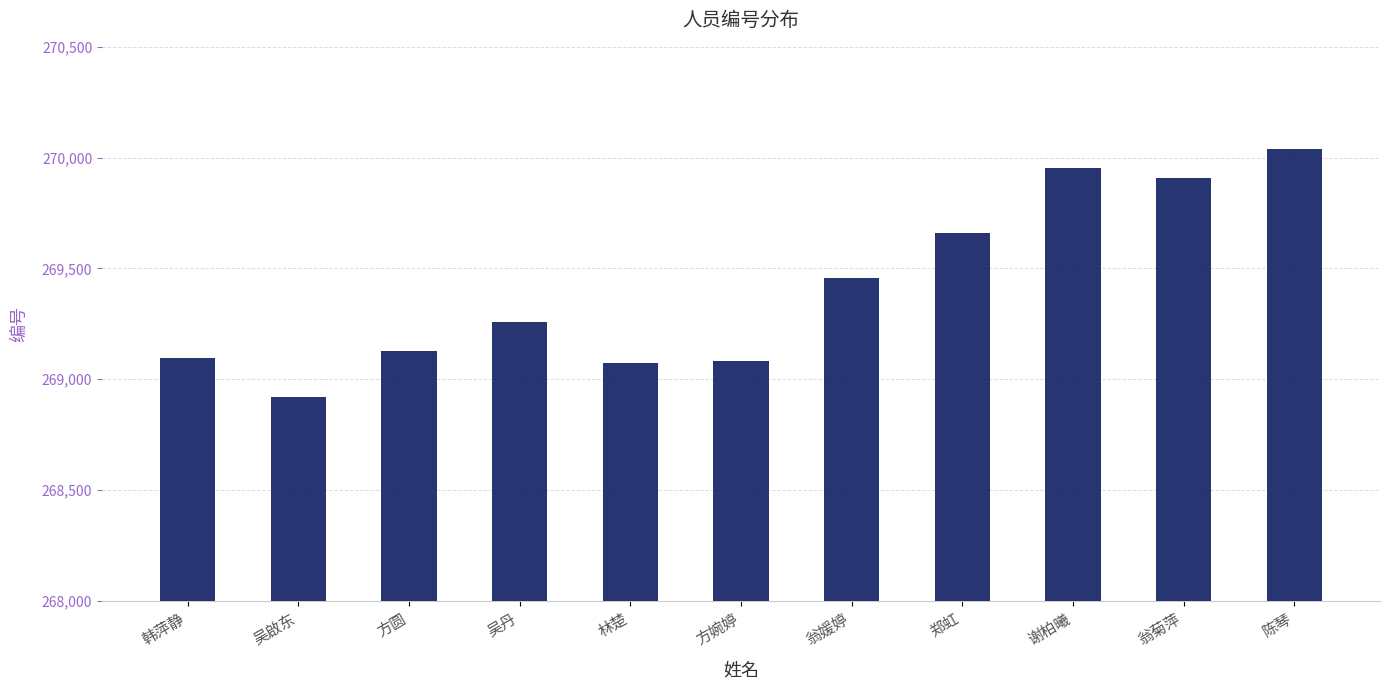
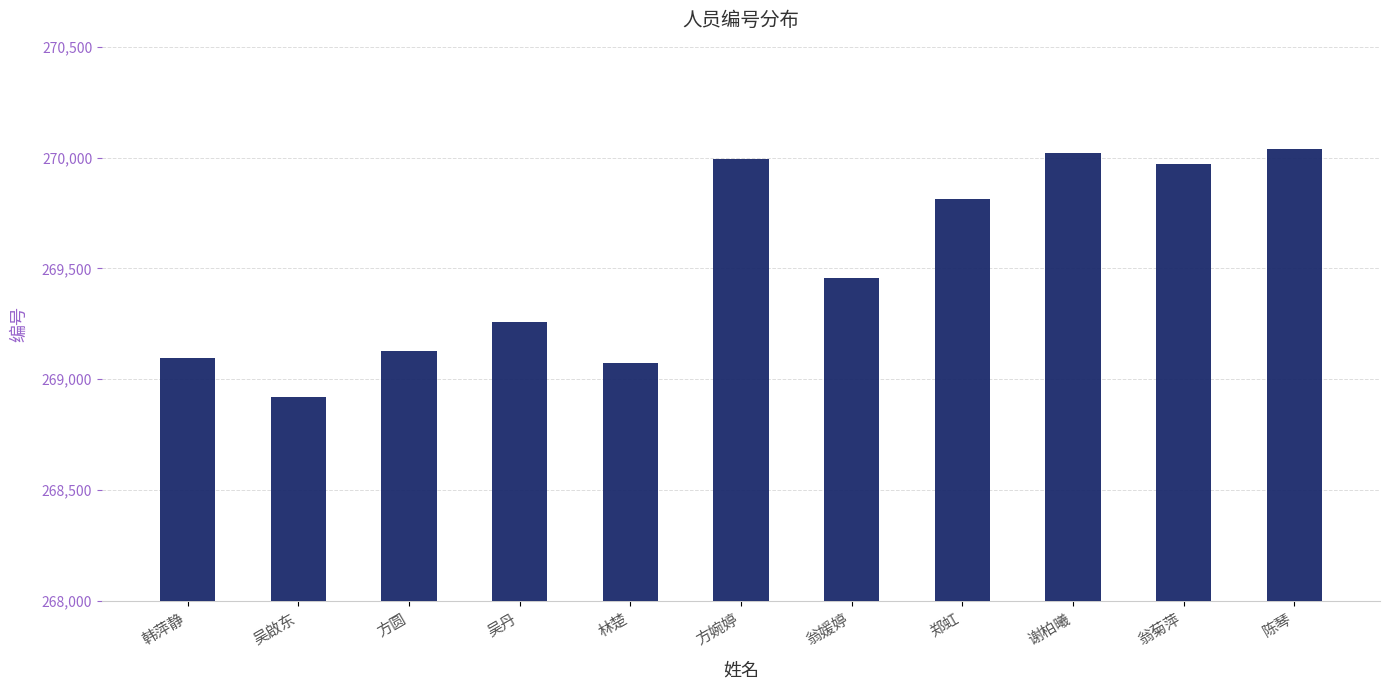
  {
    "韩萍静": "269,100",
    "吴啟东": "268,920",
    "方圆": "269,130",
    "吴丹": "269,260",
    "林楚": "269,070",
-   "方婉婷": "269,080",
+   "方婉婷": "269,990",
    "翁媛婷": "269,460",
-   "郑虹": "269,660",
-   "谢柏曦": "269,960",
-   "翁菊萍": "269,910",
+   "郑虹": "269,810",
+   "谢柏曦": "270,020",
+   "翁菊萍": "269,970",
    "陈琴": "270,040"
  }
